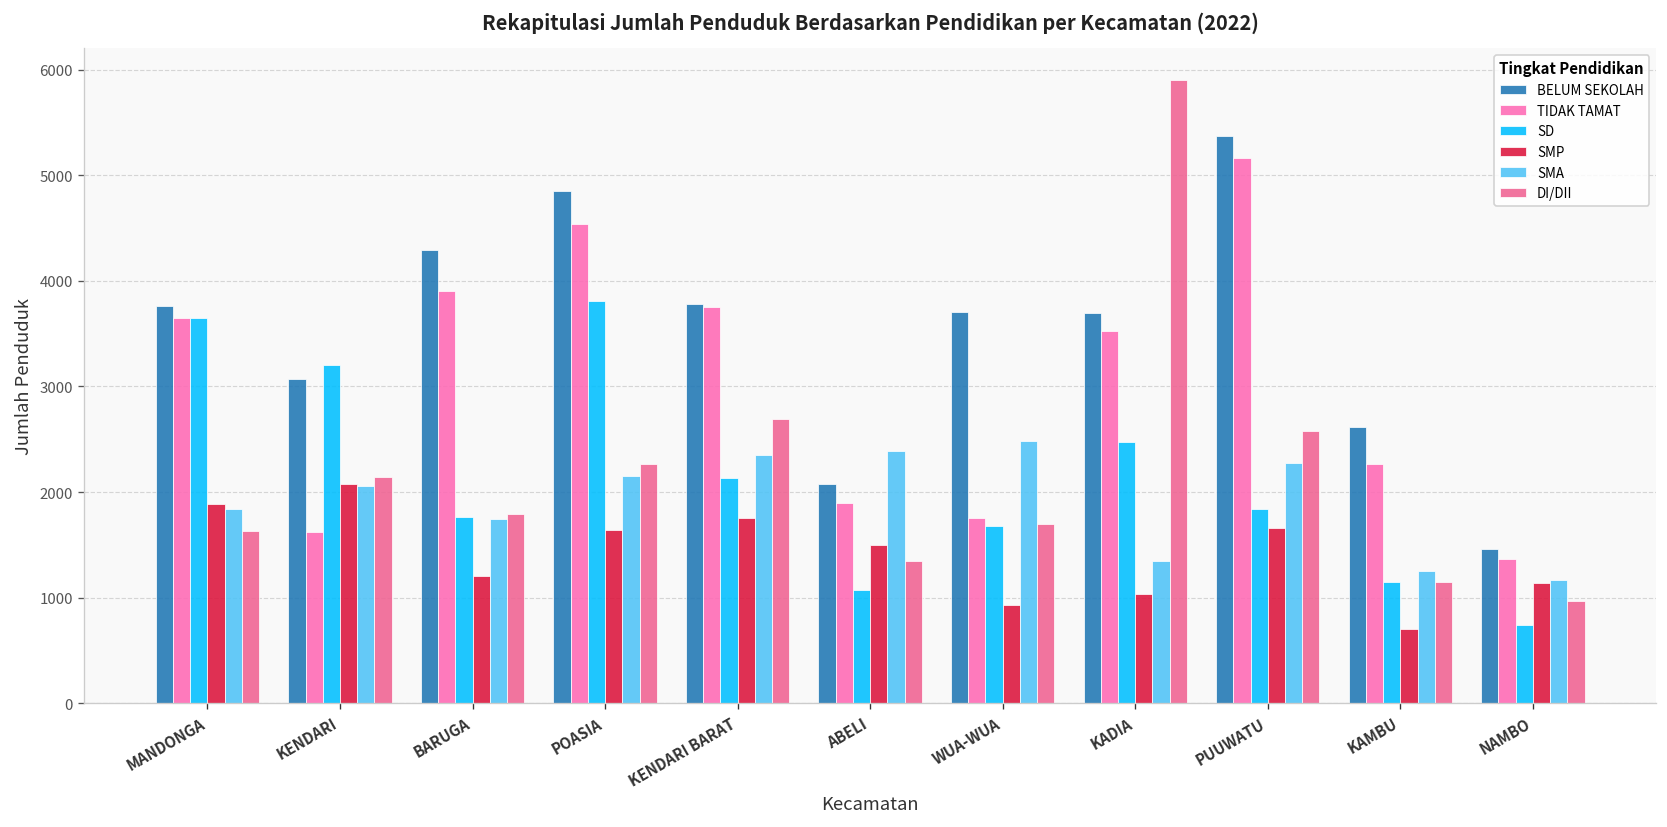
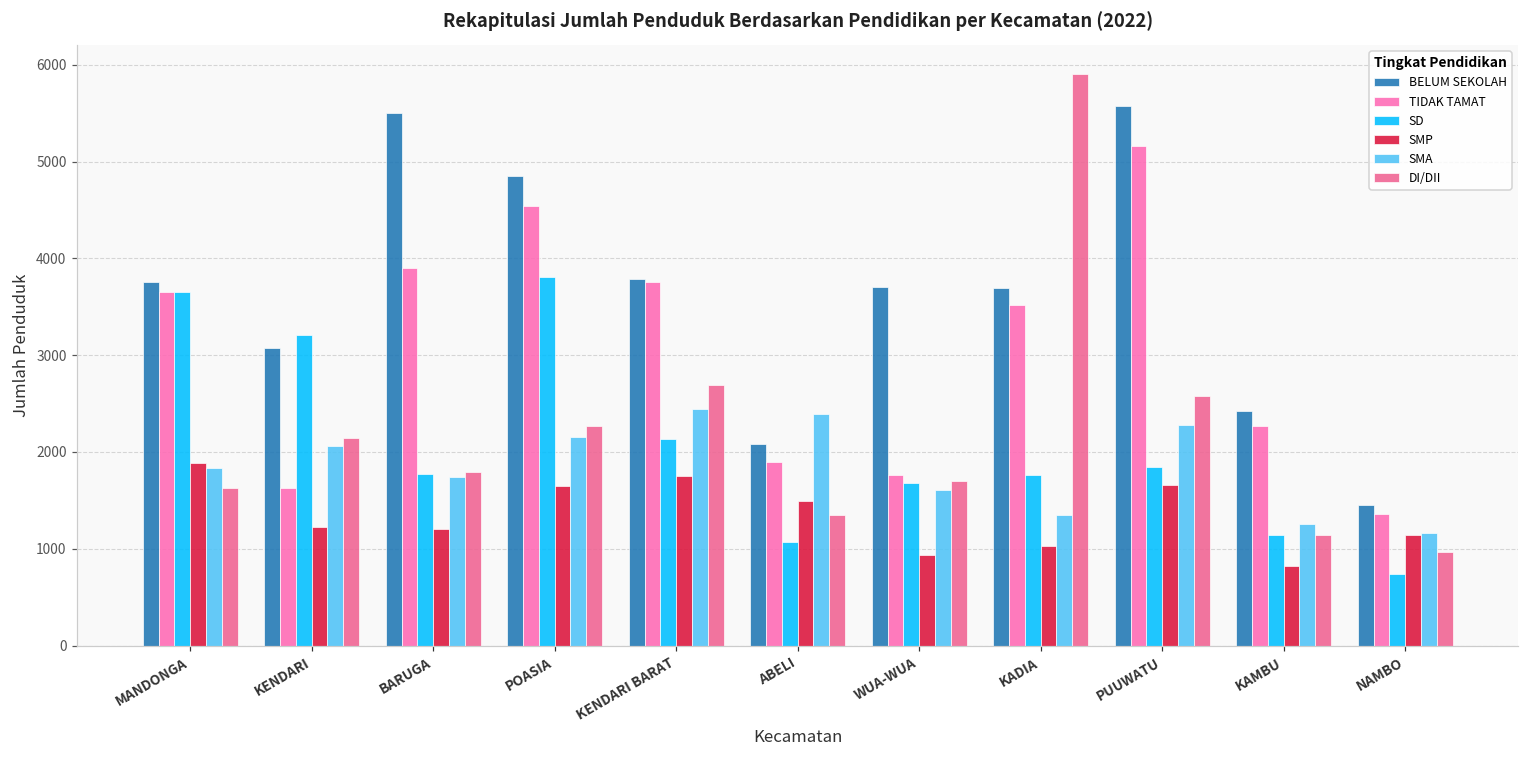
  {
    "BELUM SEKOLAH": {
      "MANDONGA": 3800,
      "KENDARI": 3100,
-     "BARUGA": 4300,
+     "BARUGA": 5500,
      "POASIA": 4900,
      "KENDARI BARAT": 3800,
      "ABELI": 2100,
      "WUA-WUA": 3700,
      "KADIA": 3700,
-     "PUUWATU": 5400,
-     "KAMBU": 2600,
+     "PUUWATU": 5600,
+     "KAMBU": 2400,
      "NAMBO": 1500
    },
    "SD": {
      "MANDONGA": 3700,
      "KENDARI": 3200,
      "BARUGA": 1800,
      "POASIA": 3800,
      "KENDARI BARAT": 2100,
      "ABELI": 1100,
      "WUA-WUA": 1700,
-     "KADIA": 2500,
+     "KADIA": 1800,
      "PUUWATU": 1800,
      "KAMBU": 1100,
      "NAMBO": 700
    },
    "SMP": {
      "MANDONGA": 1900,
-     "KENDARI": 2100,
+     "KENDARI": 1200,
      "BARUGA": 1200,
      "POASIA": 1600,
      "KENDARI BARAT": 1800,
      "ABELI": 1500,
      "WUA-WUA": 900,
      "KADIA": 1000,
      "PUUWATU": 1700,
-     "KAMBU": 700,
+     "KAMBU": 800,
      "NAMBO": 1100
    },
    "SMA": {
      "MANDONGA": 1800,
      "KENDARI": 2100,
      "BARUGA": 1700,
      "POASIA": 2200,
-     "KENDARI BARAT": 2350,
+     "KENDARI BARAT": 2440,
      "ABELI": 2400,
-     "WUA-WUA": 2500,
+     "WUA-WUA": 1600,
      "KADIA": 1300,
      "PUUWATU": 2300,
      "KAMBU": 1300,
      "NAMBO": 1200
    }
  }
